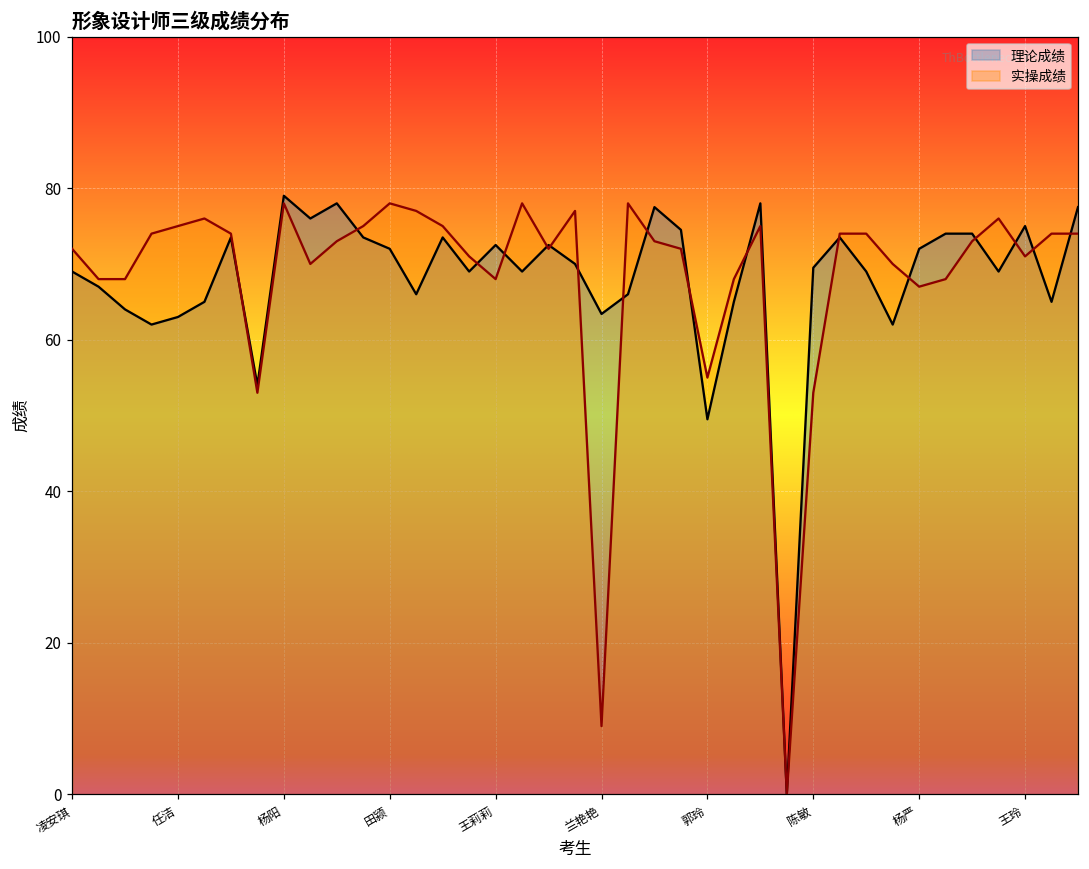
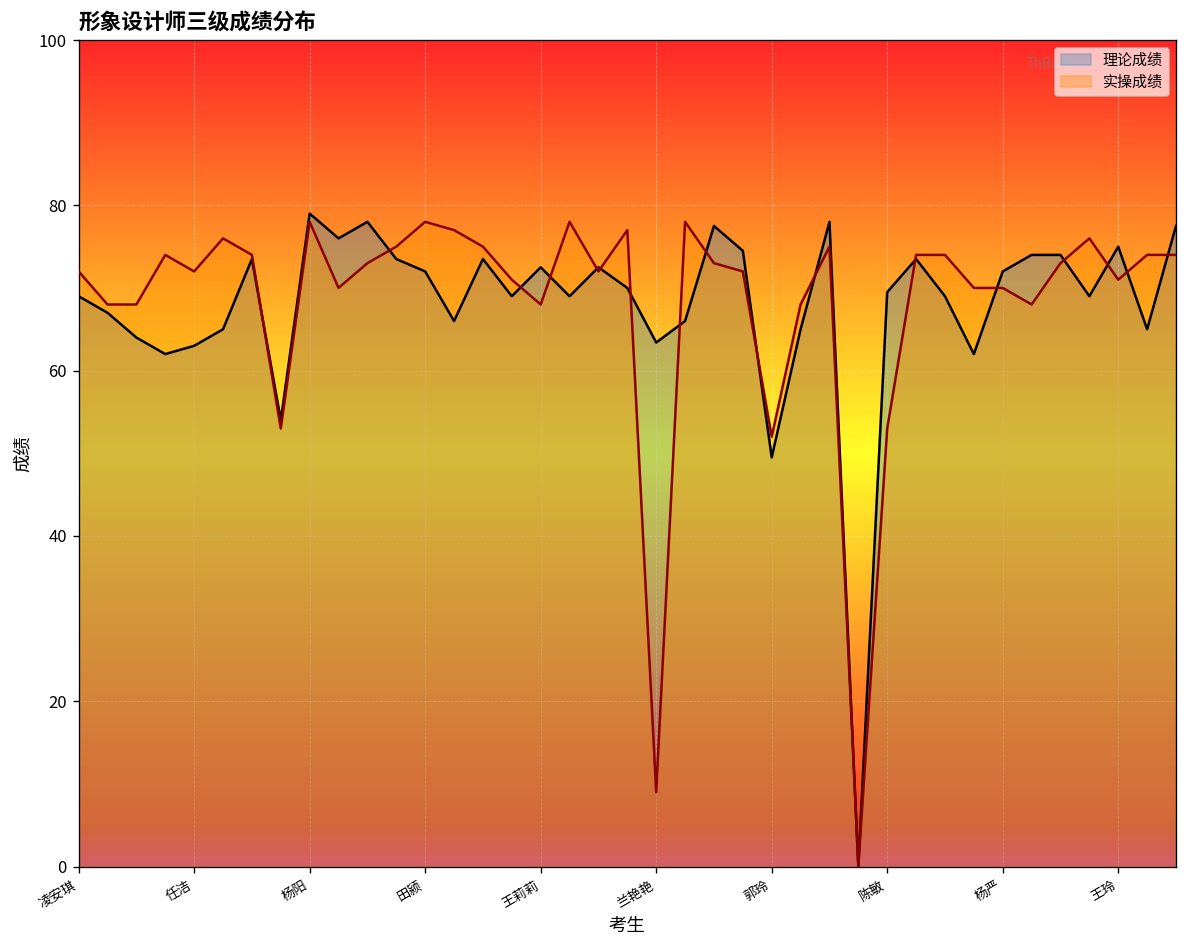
  {
    "理论成绩": {
      "凌安琪": 69,
      "任洁": 63,
      "杨阳": 79,
      "田颍": 72,
      "王莉莉": 73,
      "兰艳艳": 63,
      "郭玲": 50,
      "陈敏": 70,
      "杨严": 72,
      "王玲": 75
    },
    "实操成绩": {
      "凌安琪": 72,
-     "任洁": 75,
+     "任洁": 72,
      "杨阳": 78,
      "田颍": 78,
      "王莉莉": 68,
      "兰艳艳": 9,
-     "郭玲": 55,
+     "郭玲": 52,
      "陈敏": 53,
-     "杨严": 67,
+     "杨严": 70,
      "王玲": 71
    }
  }
